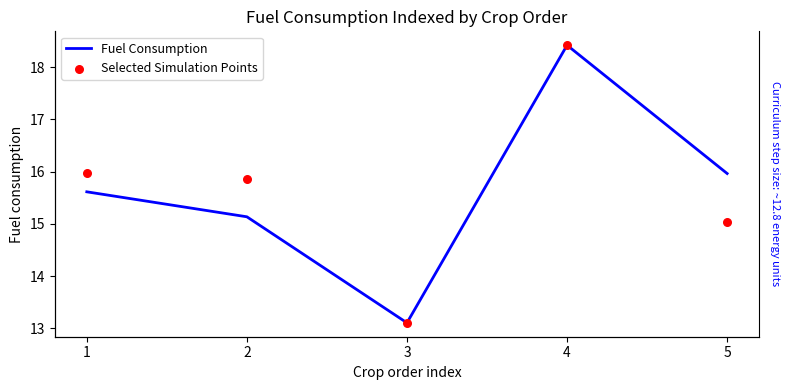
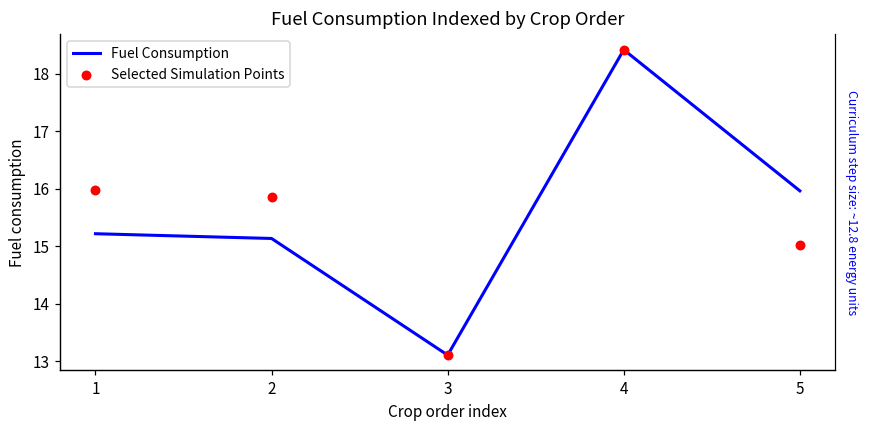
  {
    "Fuel Consumption": {
-     "1": 15.6,
+     "1": 15.2,
      "2": 15.1,
      "5": 16.0
    }
  }
